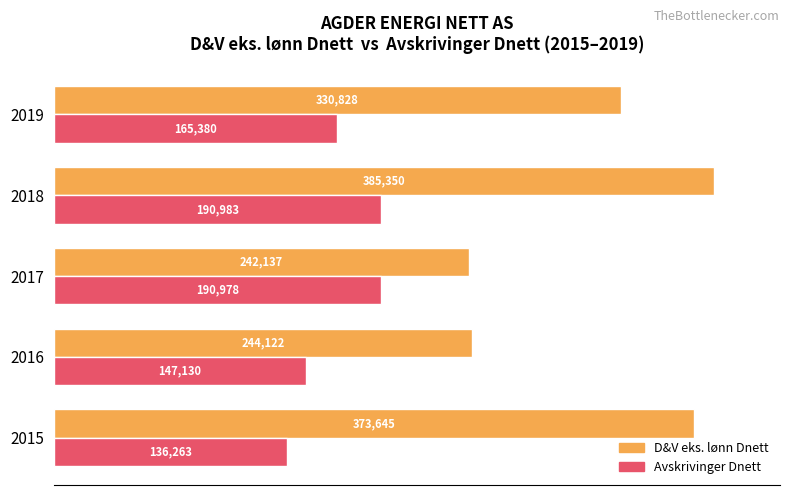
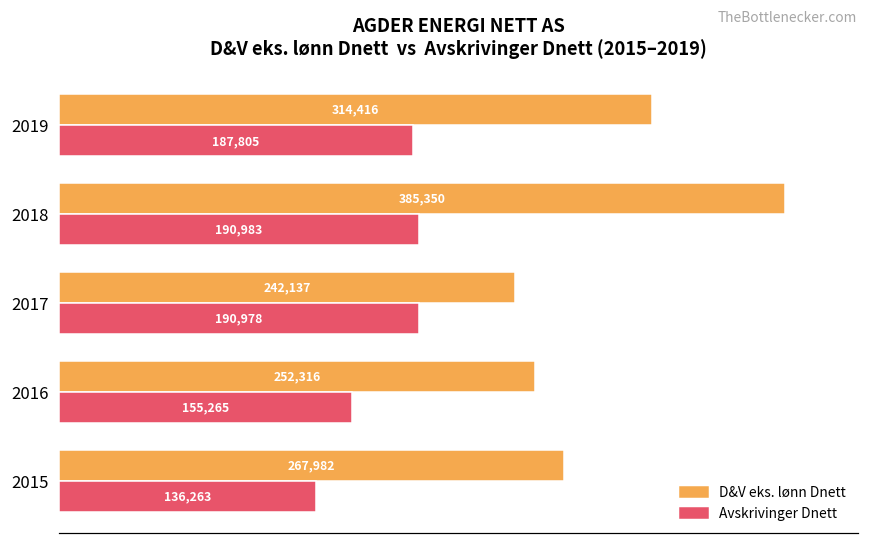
  {
    "D&V eks. lønn Dnett": {
-     "2019": "330,828",
-     "2016": "244,122",
-     "2015": "373,645"
+     "2019": "314,416",
+     "2016": "252,316",
+     "2015": "267,982"
    },
    "Avskrivinger Dnett": {
-     "2019": "165,380",
-     "2016": "147,130"
+     "2019": "187,805",
+     "2016": "155,265"
    }
  }
